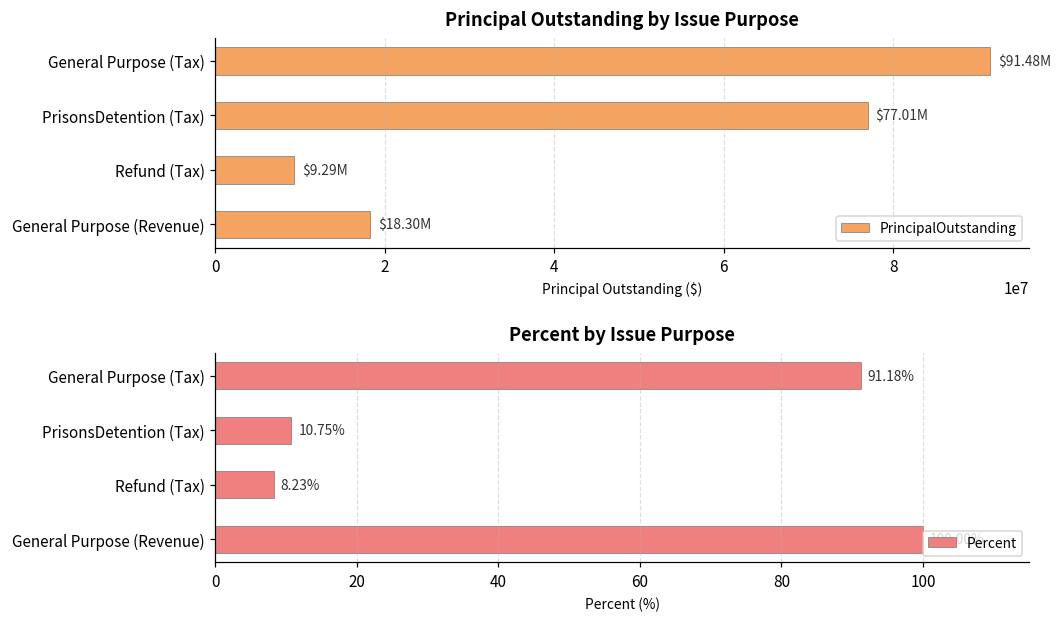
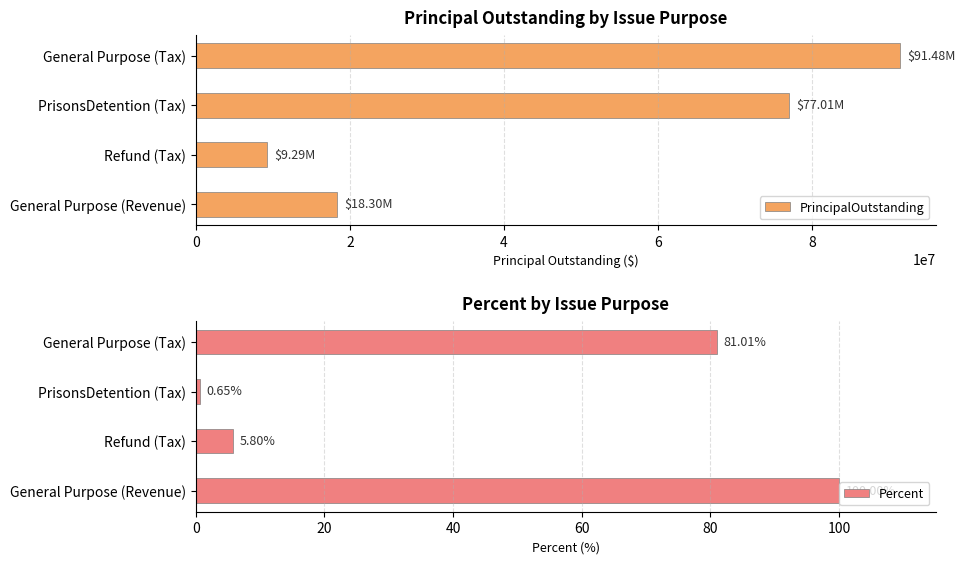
  {
    "Principal Outstanding by Issue Purpose": {
      "General Purpose (Tax)": "$91.48M",
      "PrisonsDetention (Tax)": "$77.01M",
      "Refund (Tax)": "$9.29M",
      "General Purpose (Revenue)": "$18.30M"
    },
    "Percent by Issue Purpose": {
-     "General Purpose (Tax)": "91.18%",
-     "PrisonsDetention (Tax)": "10.75%",
-     "Refund (Tax)": "8.23%"
+     "General Purpose (Tax)": "81.01%",
+     "PrisonsDetention (Tax)": "0.65%",
+     "Refund (Tax)": "5.80%"
    }
  }
